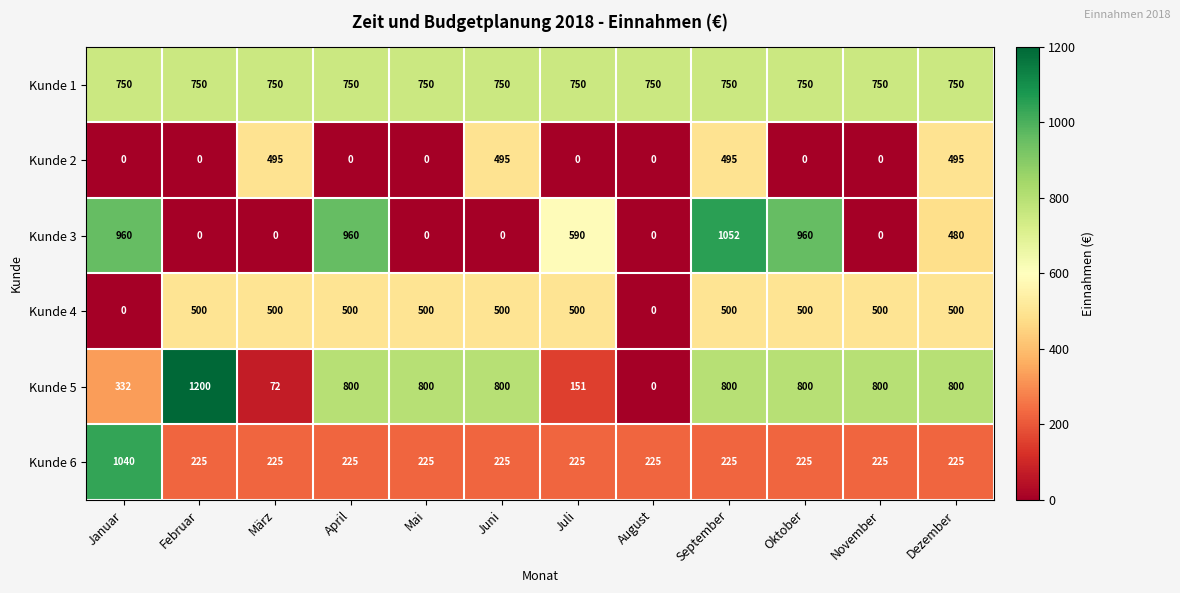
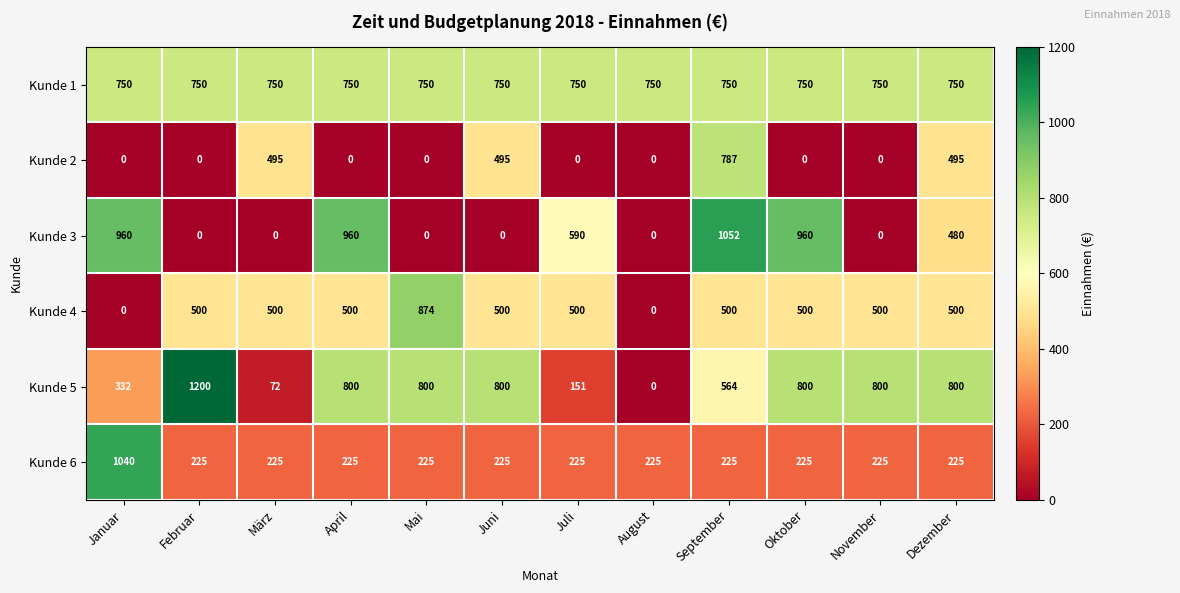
  {
    "Kunde 1": {
      "Januar": 750,
      "Februar": 750,
      "März": 750,
      "April": 750,
      "Mai": 750,
      "Juni": 750,
      "Juli": 750,
      "August": 750,
      "September": 750,
      "Oktober": 750,
      "November": 750,
      "Dezember": 750
    },
    "Kunde 2": {
      "Januar": 0,
      "Februar": 0,
      "März": 495,
      "April": 0,
      "Mai": 0,
      "Juni": 495,
      "Juli": 0,
      "August": 0,
-     "September": 495,
+     "September": 787,
      "Oktober": 0,
      "November": 0,
      "Dezember": 495
    },
    "Kunde 3": {
      "Januar": 960,
      "Februar": 0,
      "März": 0,
      "April": 960,
      "Mai": 0,
      "Juni": 0,
      "Juli": 590,
      "August": 0,
      "September": 1052,
      "Oktober": 960,
      "November": 0,
      "Dezember": 480
    },
    "Kunde 4": {
      "Januar": 0,
      "Februar": 500,
      "März": 500,
      "April": 500,
-     "Mai": 500,
+     "Mai": 874,
      "Juni": 500,
      "Juli": 500,
      "August": 0,
      "September": 500,
      "Oktober": 500,
      "November": 500,
      "Dezember": 500
    },
    "Kunde 5": {
      "Januar": 332,
      "Februar": 1200,
      "März": 72,
      "April": 800,
      "Mai": 800,
      "Juni": 800,
      "Juli": 151,
      "August": 0,
-     "September": 800,
+     "September": 564,
      "Oktober": 800,
      "November": 800,
      "Dezember": 800
    },
    "Kunde 6": {
      "Januar": 1040,
      "Februar": 225,
      "März": 225,
      "April": 225,
      "Mai": 225,
      "Juni": 225,
      "Juli": 225,
      "August": 225,
      "September": 225,
      "Oktober": 225,
      "November": 225,
      "Dezember": 225
    }
  }
